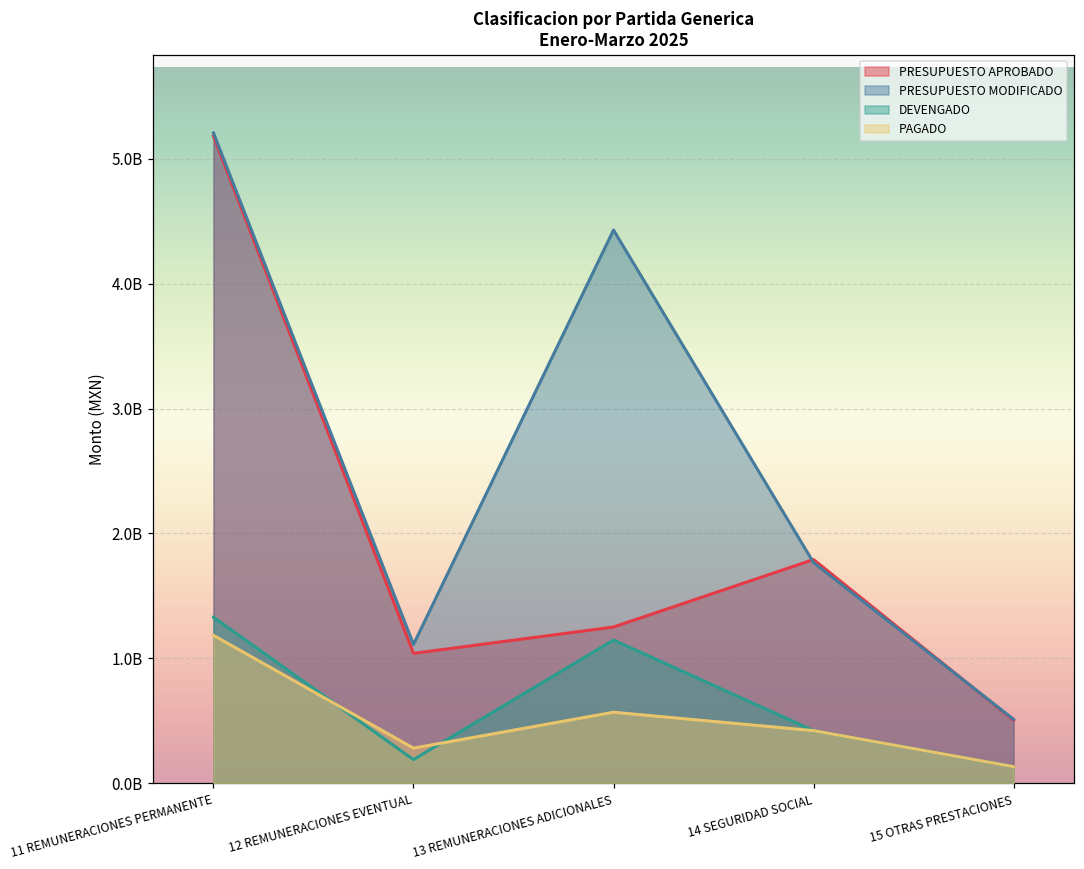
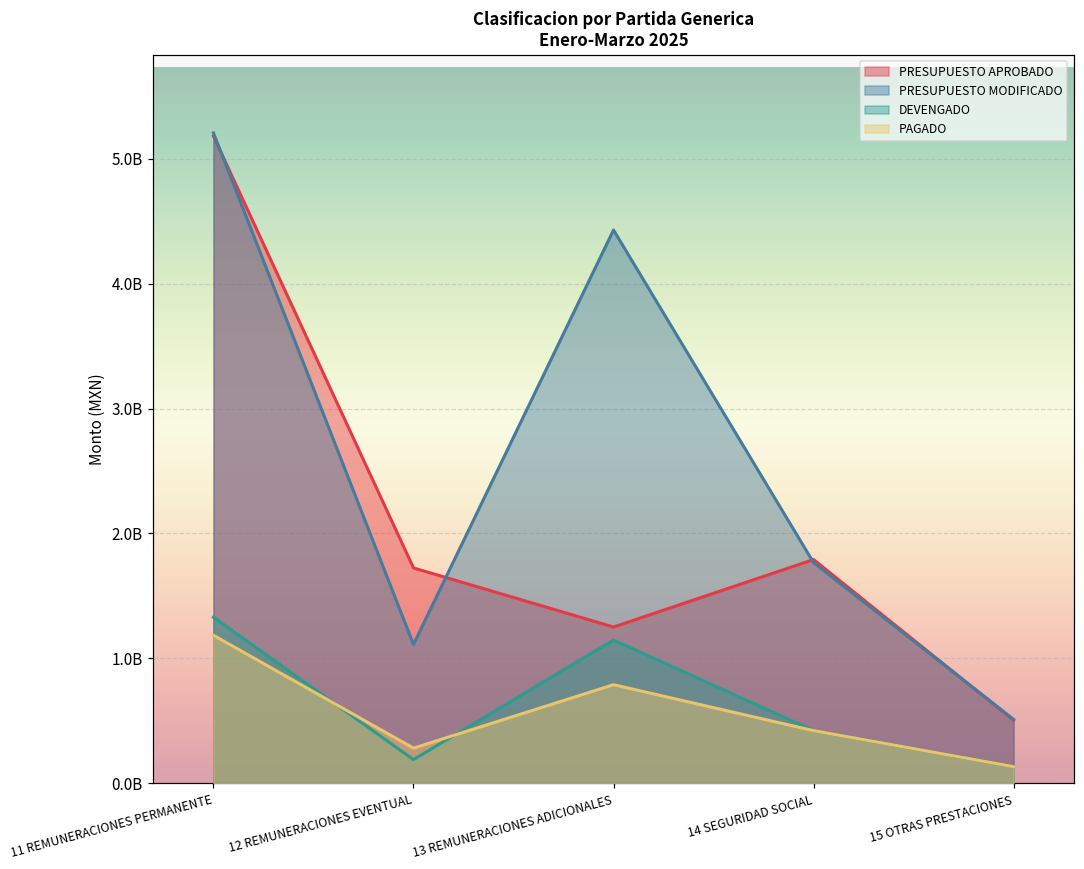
  {
    "PRESUPUESTO APROBADO": {
      "11 REMUNERACIONES PERMANENTE": 5180000000,
-     "12 REMUNERACIONES EVENTUAL": 1040000000,
+     "12 REMUNERACIONES EVENTUAL": 1720000000,
      "13 REMUNERACIONES ADICIONALES": 1250000000,
      "14 SEGURIDAD SOCIAL": 1790000000
    },
    "PAGADO": {
      "11 REMUNERACIONES PERMANENTE": 1180000000,
      "12 REMUNERACIONES EVENTUAL": 280000000,
-     "13 REMUNERACIONES ADICIONALES": 570000000
+     "13 REMUNERACIONES ADICIONALES": 790000000
    }
  }
